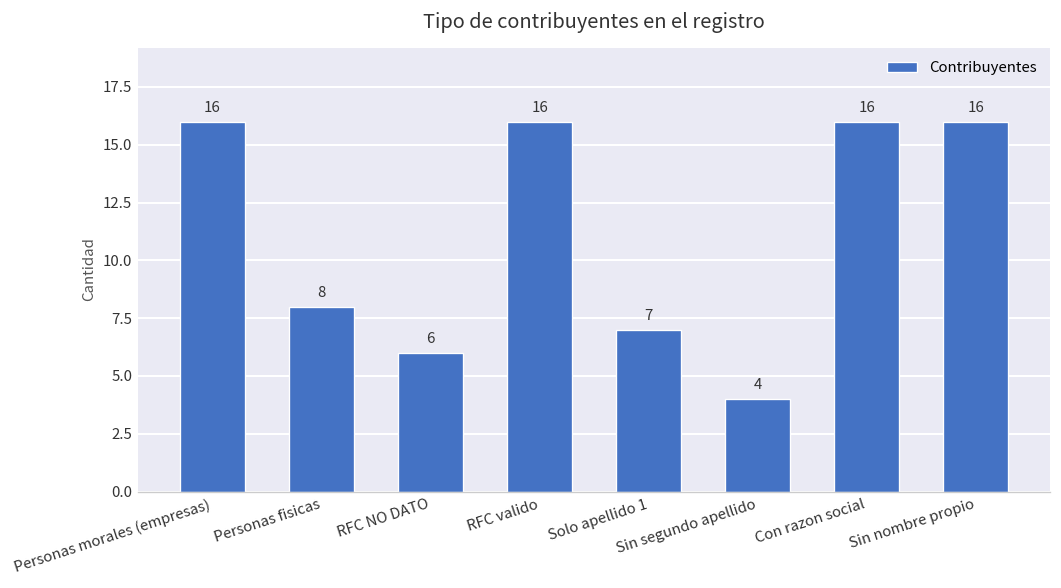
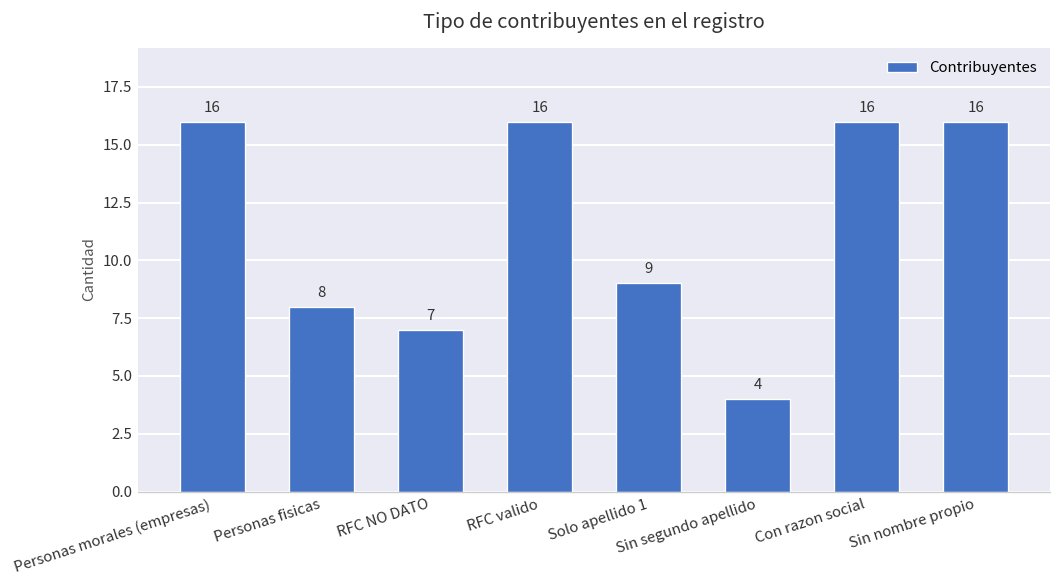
  {
    "Personas morales (empresas)": 16,
    "Personas fisicas": 8,
-   "RFC NO DATO": 6,
+   "RFC NO DATO": 7,
    "RFC valido": 16,
-   "Solo apellido 1": 7,
+   "Solo apellido 1": 9,
    "Sin segundo apellido": 4,
    "Con razon social": 16,
    "Sin nombre propio": 16
  }
